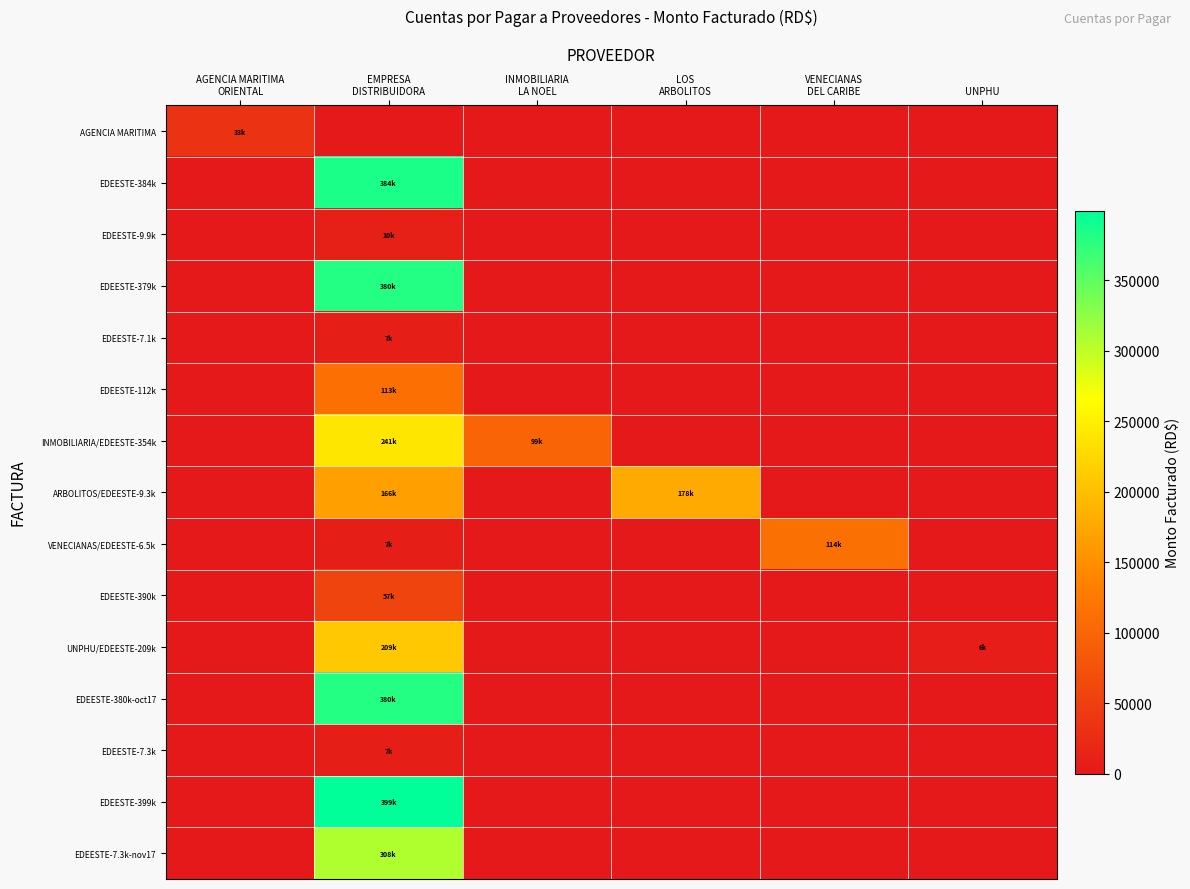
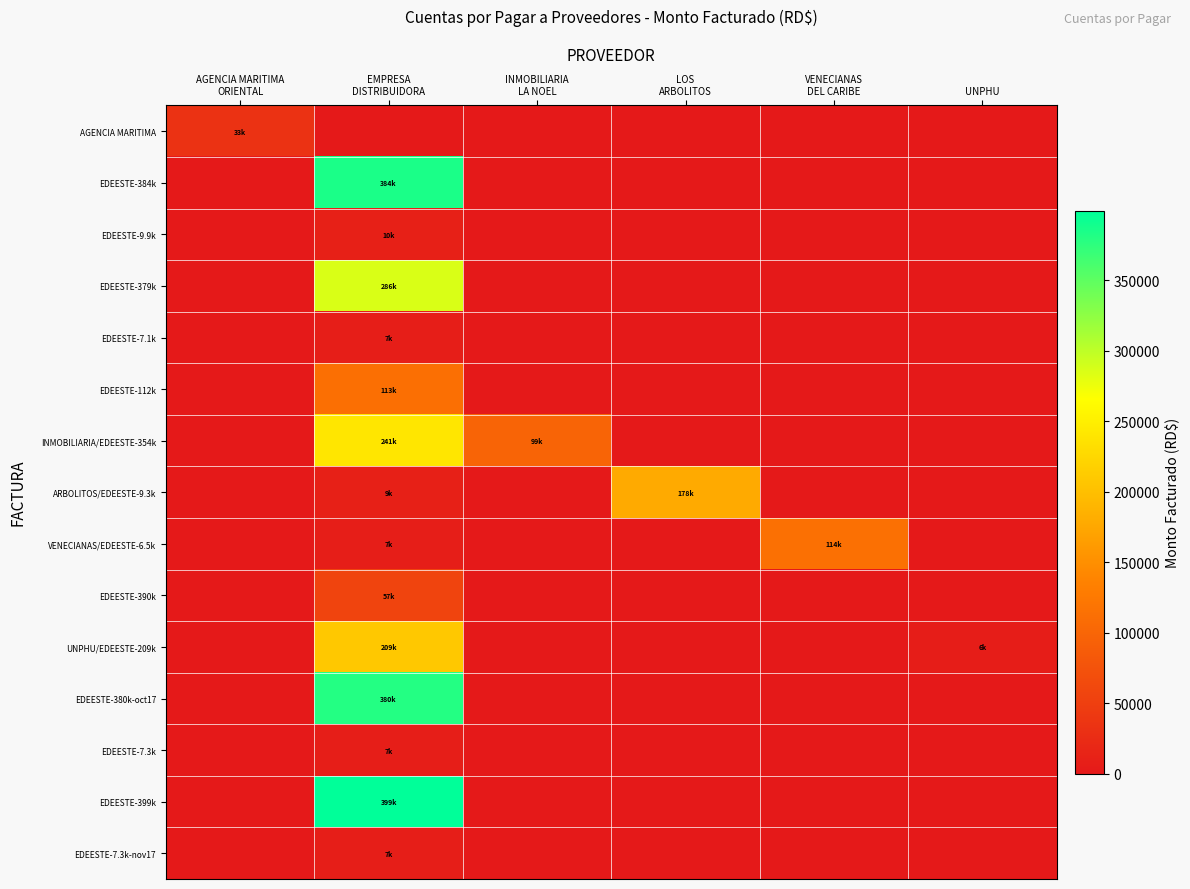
  {
    "AGENCIA MARITIMA": {
      "AGENCIA MARITIMA ORIENTAL": "33k"
    },
    "EDEESTE-384k": {
      "EMPRESA DISTRIBUIDORA": "384k"
    },
    "EDEESTE-9.9k": {
      "EMPRESA DISTRIBUIDORA": "10k"
    },
    "EDEESTE-379k": {
-     "EMPRESA DISTRIBUIDORA": "380k"
+     "EMPRESA DISTRIBUIDORA": "286k"
    },
    "EDEESTE-7.1k": {
      "EMPRESA DISTRIBUIDORA": "7k"
    },
    "EDEESTE-112k": {
      "EMPRESA DISTRIBUIDORA": "113k"
    },
    "INMOBILIARIA/EDEESTE-354k": {
      "EMPRESA DISTRIBUIDORA": "241k",
      "INMOBILIARIA LA NOEL": "99k"
    },
    "ARBOLITOS/EDEESTE-9.3k": {
-     "EMPRESA DISTRIBUIDORA": "166k",
+     "EMPRESA DISTRIBUIDORA": "9k",
      "LOS ARBOLITOS": "178k"
    },
    "VENECIANAS/EDEESTE-6.5k": {
      "EMPRESA DISTRIBUIDORA": "7k",
      "VENECIANAS DEL CARIBE": "114k"
    },
    "EDEESTE-390k": {
      "EMPRESA DISTRIBUIDORA": "57k"
    },
    "UNPHU/EDEESTE-209k": {
      "EMPRESA DISTRIBUIDORA": "209k",
      "UNPHU": "6k"
    },
    "EDEESTE-380k-oct17": {
      "EMPRESA DISTRIBUIDORA": "380k"
    },
    "EDEESTE-7.3k": {
      "EMPRESA DISTRIBUIDORA": "7k"
    },
    "EDEESTE-399k": {
      "EMPRESA DISTRIBUIDORA": "399k"
    },
    "EDEESTE-7.3k-nov17": {
-     "EMPRESA DISTRIBUIDORA": "308k"
+     "EMPRESA DISTRIBUIDORA": "7k"
    }
  }
